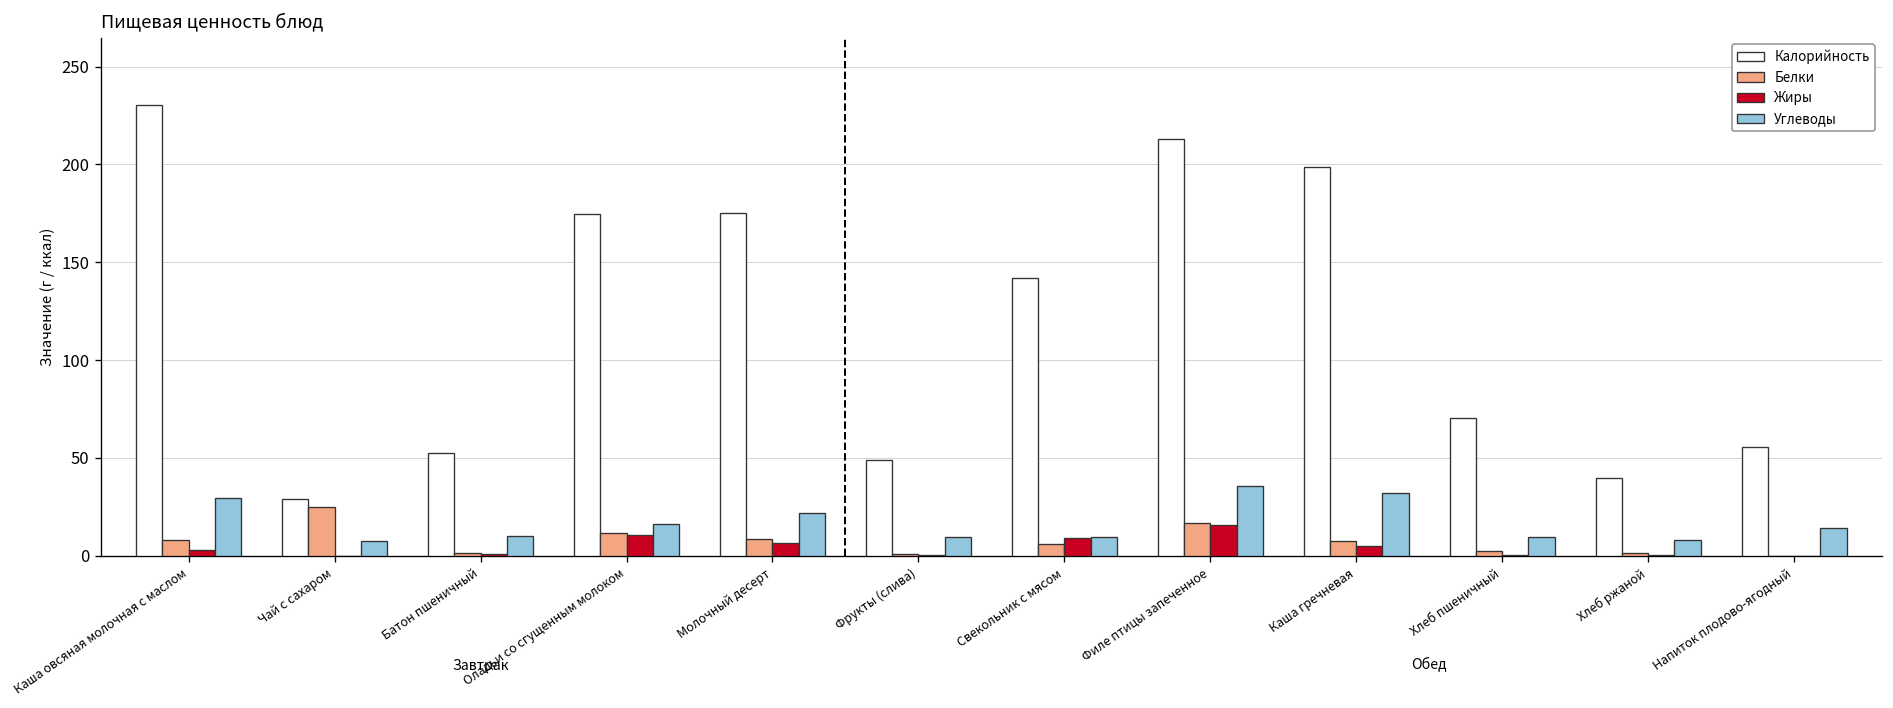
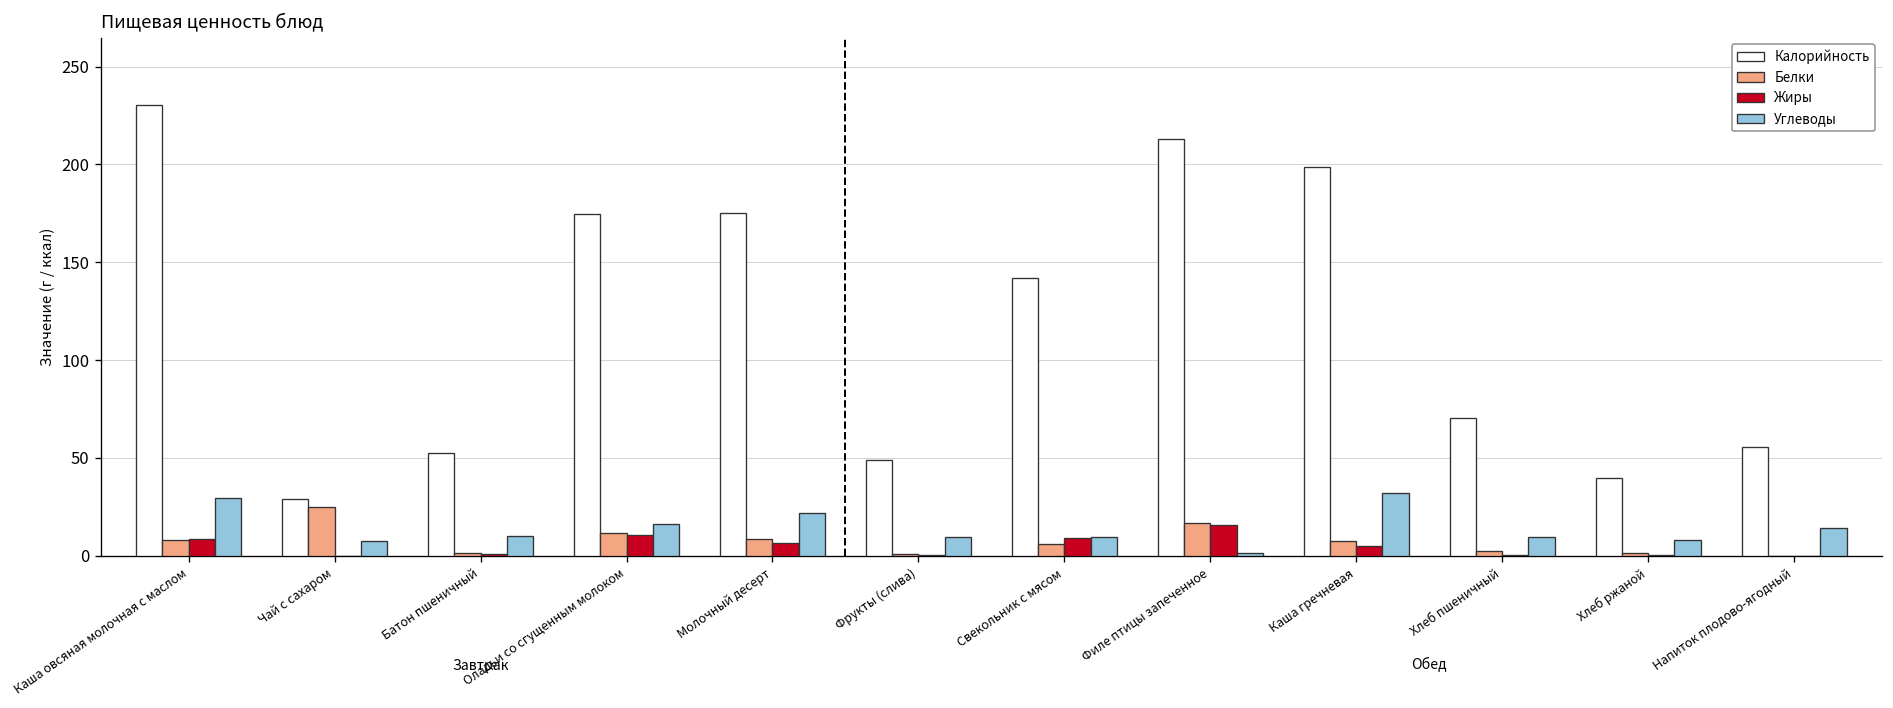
  {
    "Калорийность": {
      "Каша овсяная молочная с маслом": 230,
      "Чай с сахаром": 29,
      "Батон пшеничный": 52,
      "Оладьи со сгущенным молоком": 175,
      "Молочный десерт": 175,
      "Фрукты (слива)": 49,
      "Свекольник с мясом": 142,
      "Филе птицы запеченное": 213,
      "Каша гречневая": 199,
      "Хлеб пшеничный": 71,
      "Хлеб ржаной": 40,
      "Напиток плодово-ягодный": 55
    },
    "Белки": {
      "Каша овсяная молочная с маслом": 8,
      "Чай с сахаром": 25,
      "Оладьи со сгущенным молоком": 12,
      "Молочный десерт": 8,
      "Свекольник с мясом": 6,
      "Филе птицы запеченное": 17,
      "Каша гречневая": 7,
      "Хлеб пшеничный": 2,
      "Напиток плодово-ягодный": 0
    },
    "Жиры": {
-     "Каша овсяная молочная с маслом": 3,
+     "Каша овсяная молочная с маслом": 9,
      "Чай с сахаром": 0,
      "Оладьи со сгущенным молоком": 11,
      "Молочный десерт": 6,
      "Свекольник с мясом": 9,
      "Филе птицы запеченное": 16,
      "Каша гречневая": 5,
      "Напиток плодово-ягодный": 0
    },
    "Углеводы": {
      "Каша овсяная молочная с маслом": 30,
      "Чай с сахаром": 7,
      "Батон пшеничный": 10,
      "Оладьи со сгущенным молоком": 16,
      "Молочный десерт": 22,
      "Фрукты (слива)": 10,
      "Свекольник с мясом": 10,
-     "Филе птицы запеченное": 35,
+     "Филе птицы запеченное": 1,
      "Каша гречневая": 32,
      "Хлеб пшеничный": 10,
      "Хлеб ржаной": 8,
      "Напиток плодово-ягодный": 14
    }
  }
